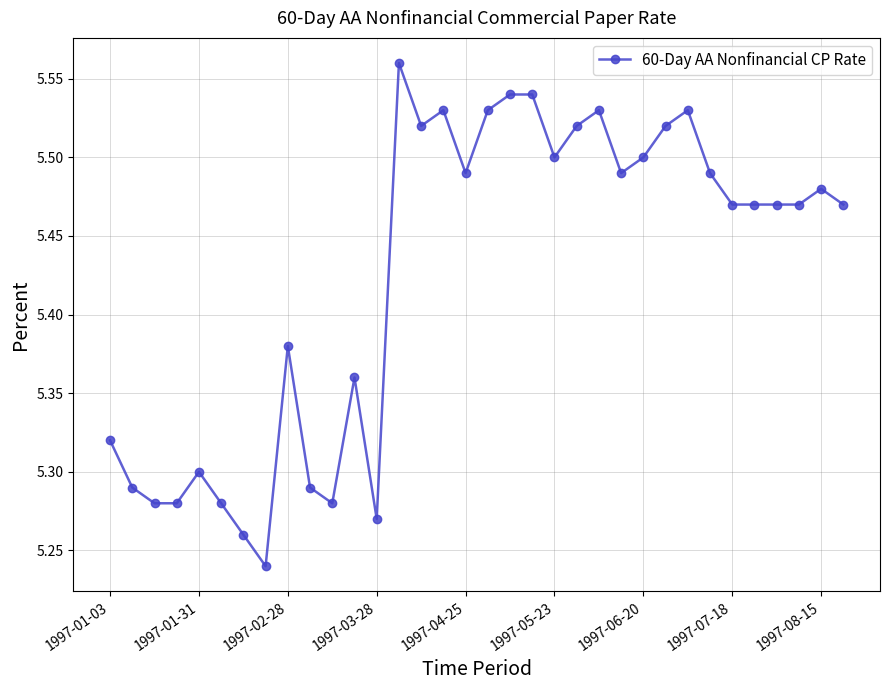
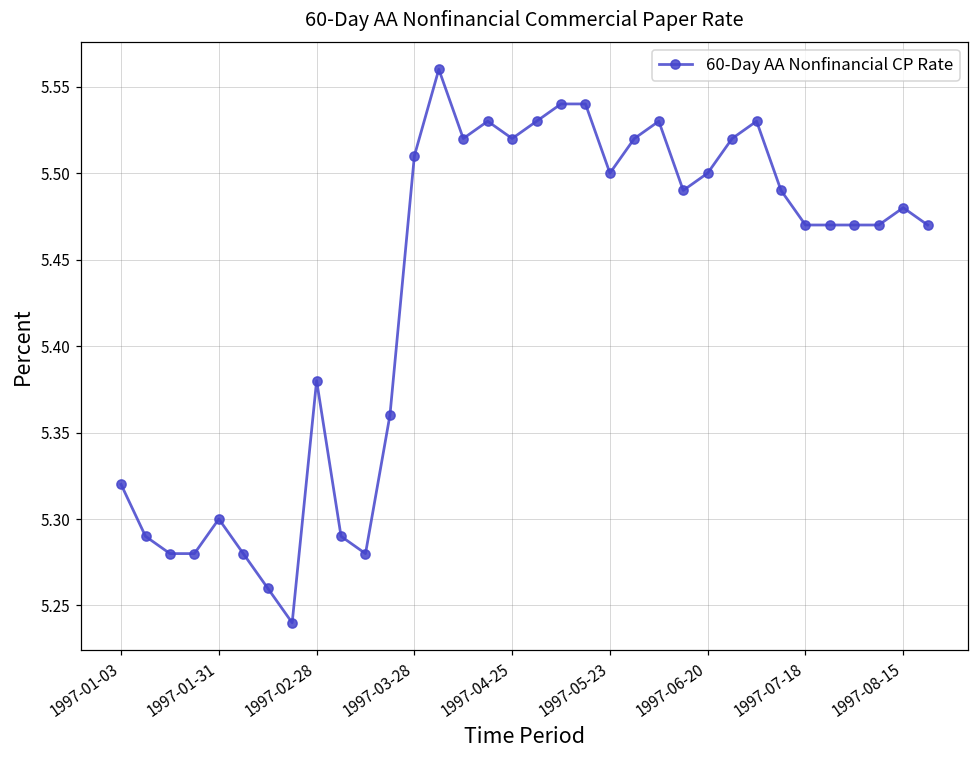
  {
    "1997-01-03": 5.32,
    "1997-01-31": 5.30,
    "1997-02-28": 5.38,
-   "1997-03-28": 5.27,
-   "1997-04-25": 5.49,
+   "1997-03-28": 5.51,
+   "1997-04-25": 5.52,
    "1997-05-23": 5.50,
    "1997-06-20": 5.50,
    "1997-07-18": 5.47,
    "1997-08-15": 5.48
  }
